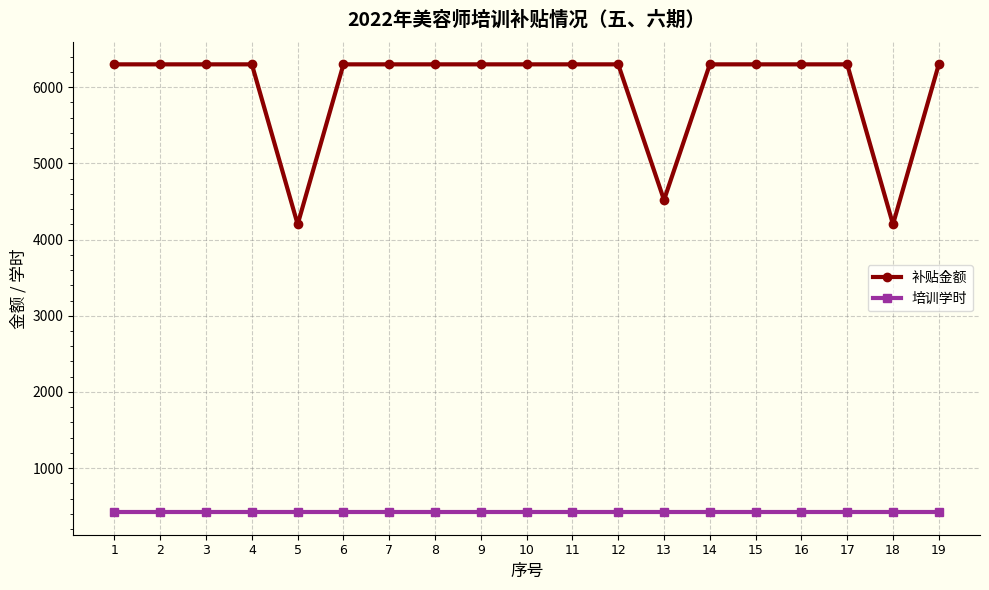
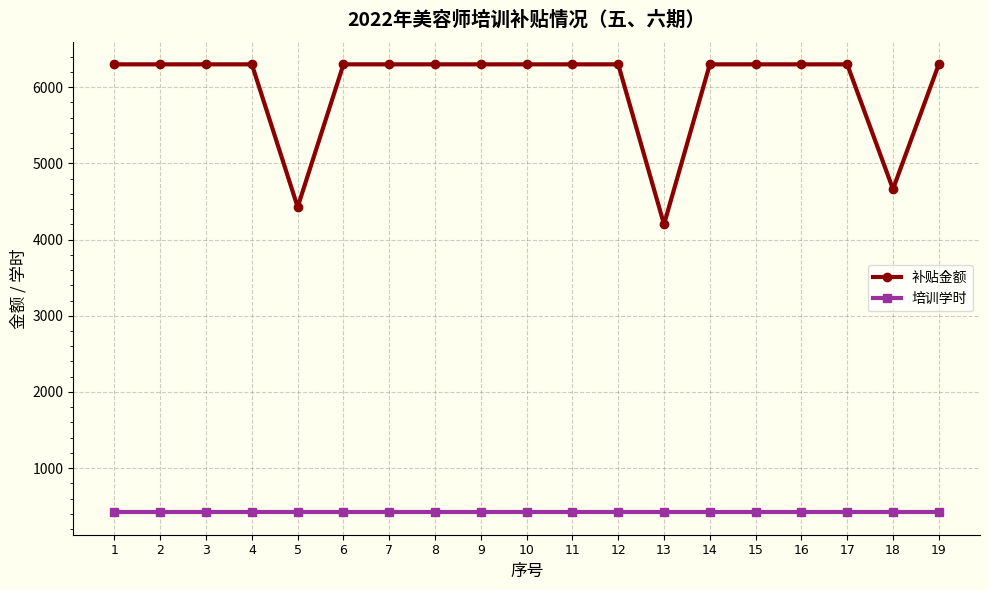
  {
    "补贴金额": {
      "1": 6300,
      "2": 6300,
      "3": 6300,
      "4": 6300,
-     "5": 4200,
+     "5": 4400,
      "6": 6300,
      "7": 6300,
      "8": 6300,
      "9": 6300,
      "10": 6300,
      "11": 6300,
      "12": 6300,
-     "13": 4500,
+     "13": 4200,
      "14": 6300,
      "15": 6300,
      "16": 6300,
      "17": 6300,
-     "18": 4200,
+     "18": 4700,
      "19": 6300
    },
    "培训学时": {
      "1": 400,
      "2": 400,
      "3": 400,
      "4": 400,
      "5": 400,
      "6": 400,
      "7": 400,
      "8": 400,
      "9": 400,
      "10": 400,
      "11": 400,
      "12": 400,
      "13": 400,
      "14": 400,
      "15": 400,
      "16": 400,
      "17": 400,
      "18": 400,
      "19": 400
    }
  }
